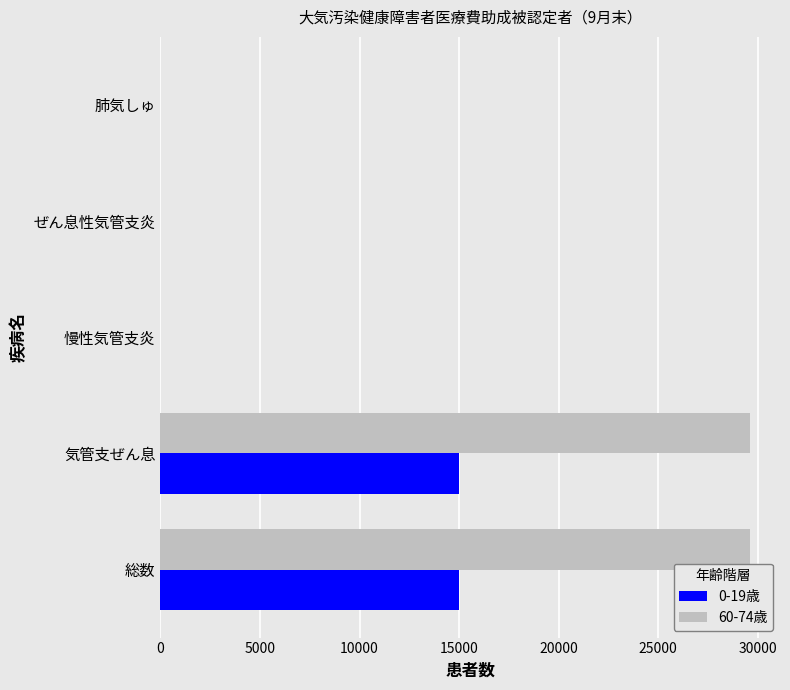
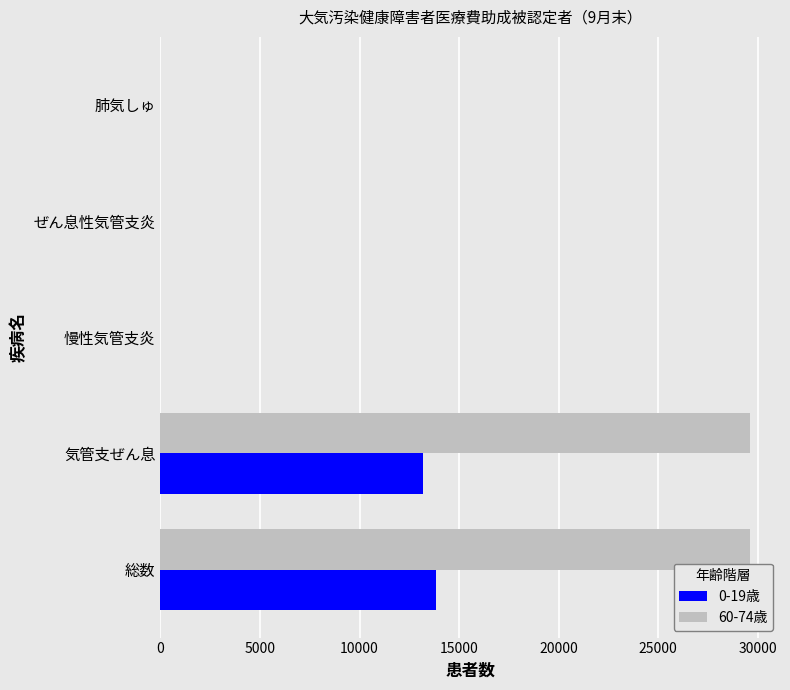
  {
    "0-19歳": {
      "肺気しゅ": 0,
-     "気管支ぜん息": 15000,
-     "総数": 15000
+     "気管支ぜん息": 13200,
+     "総数": 13800
    },
    "60-74歳": {
      "肺気しゅ": 0,
      "ぜん息性気管支炎": 0,
      "慢性気管支炎": 0,
      "気管支ぜん息": 29600,
      "総数": 29600
    }
  }
